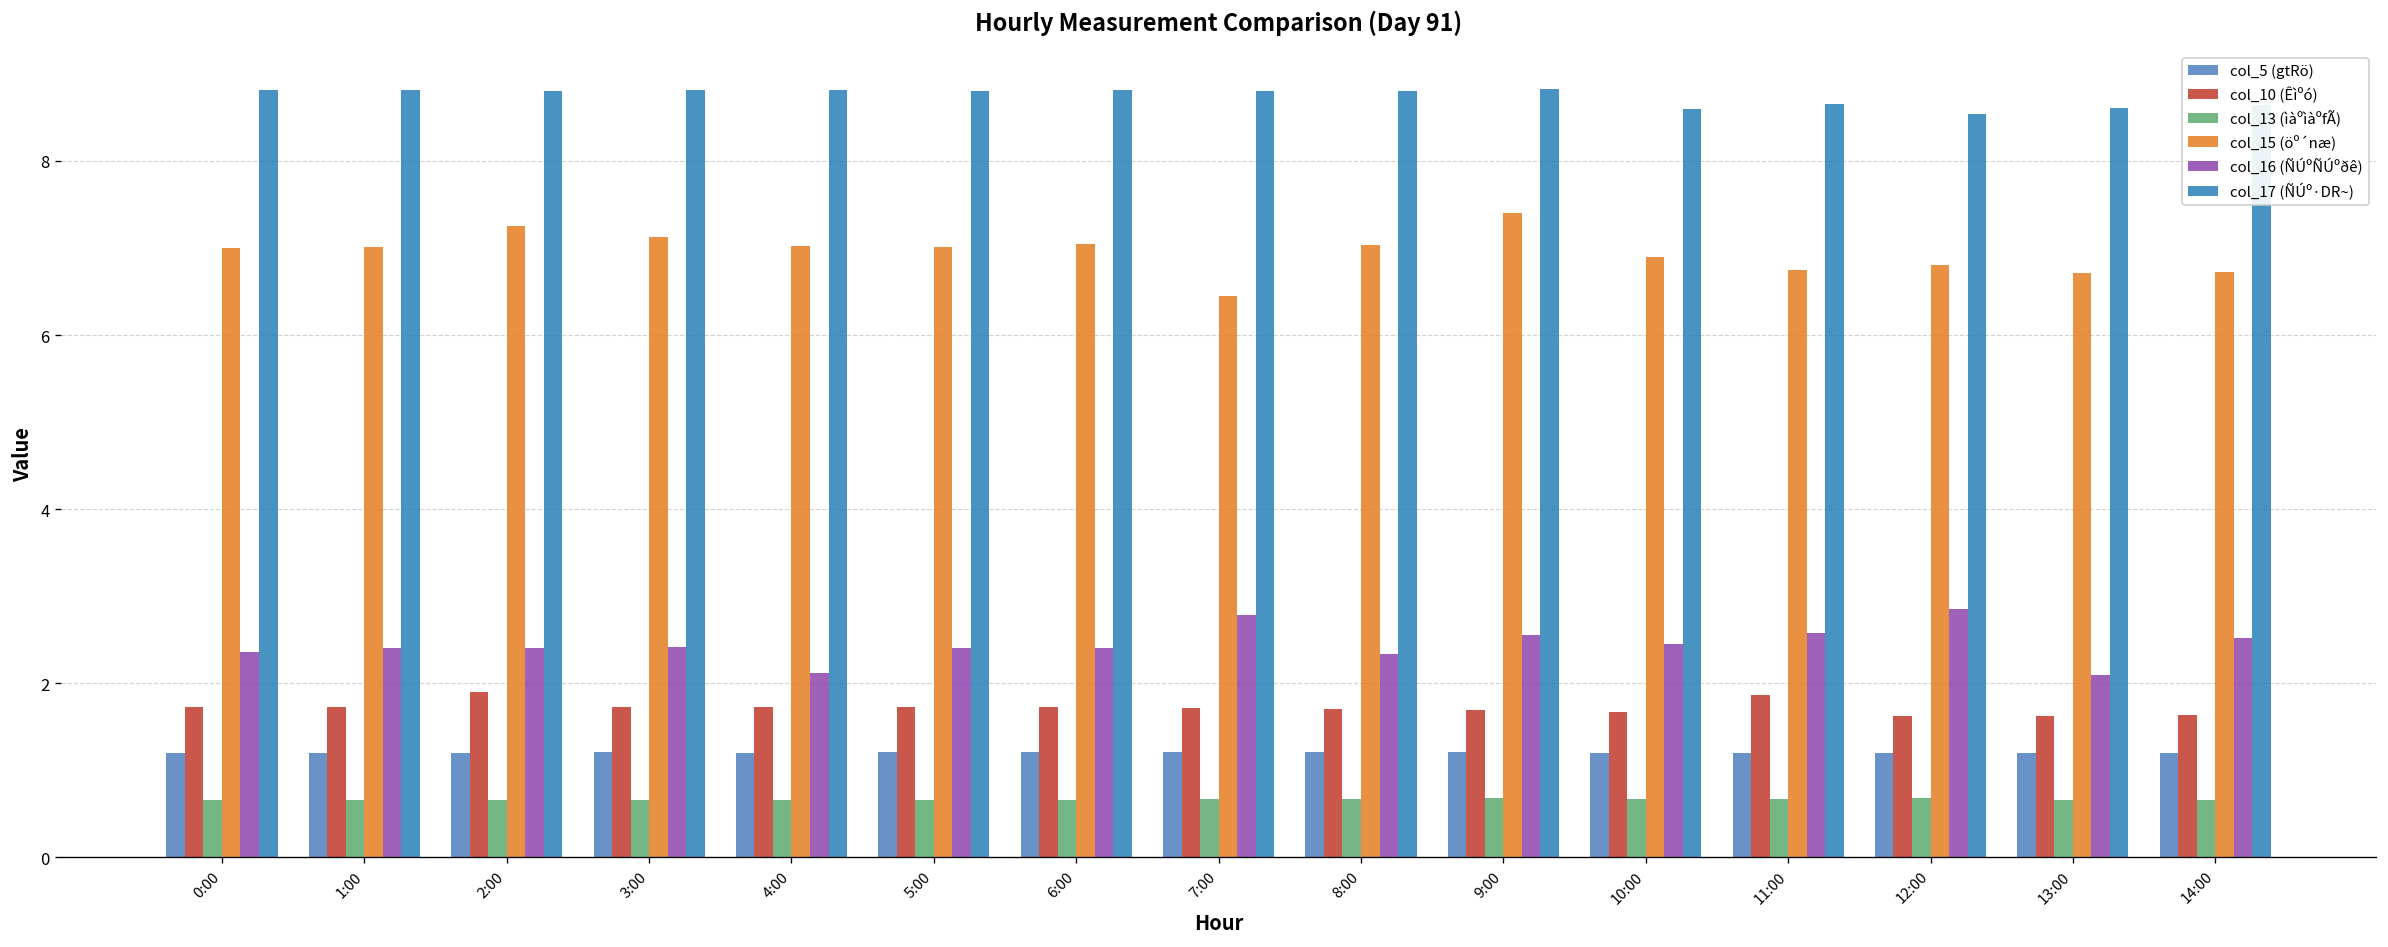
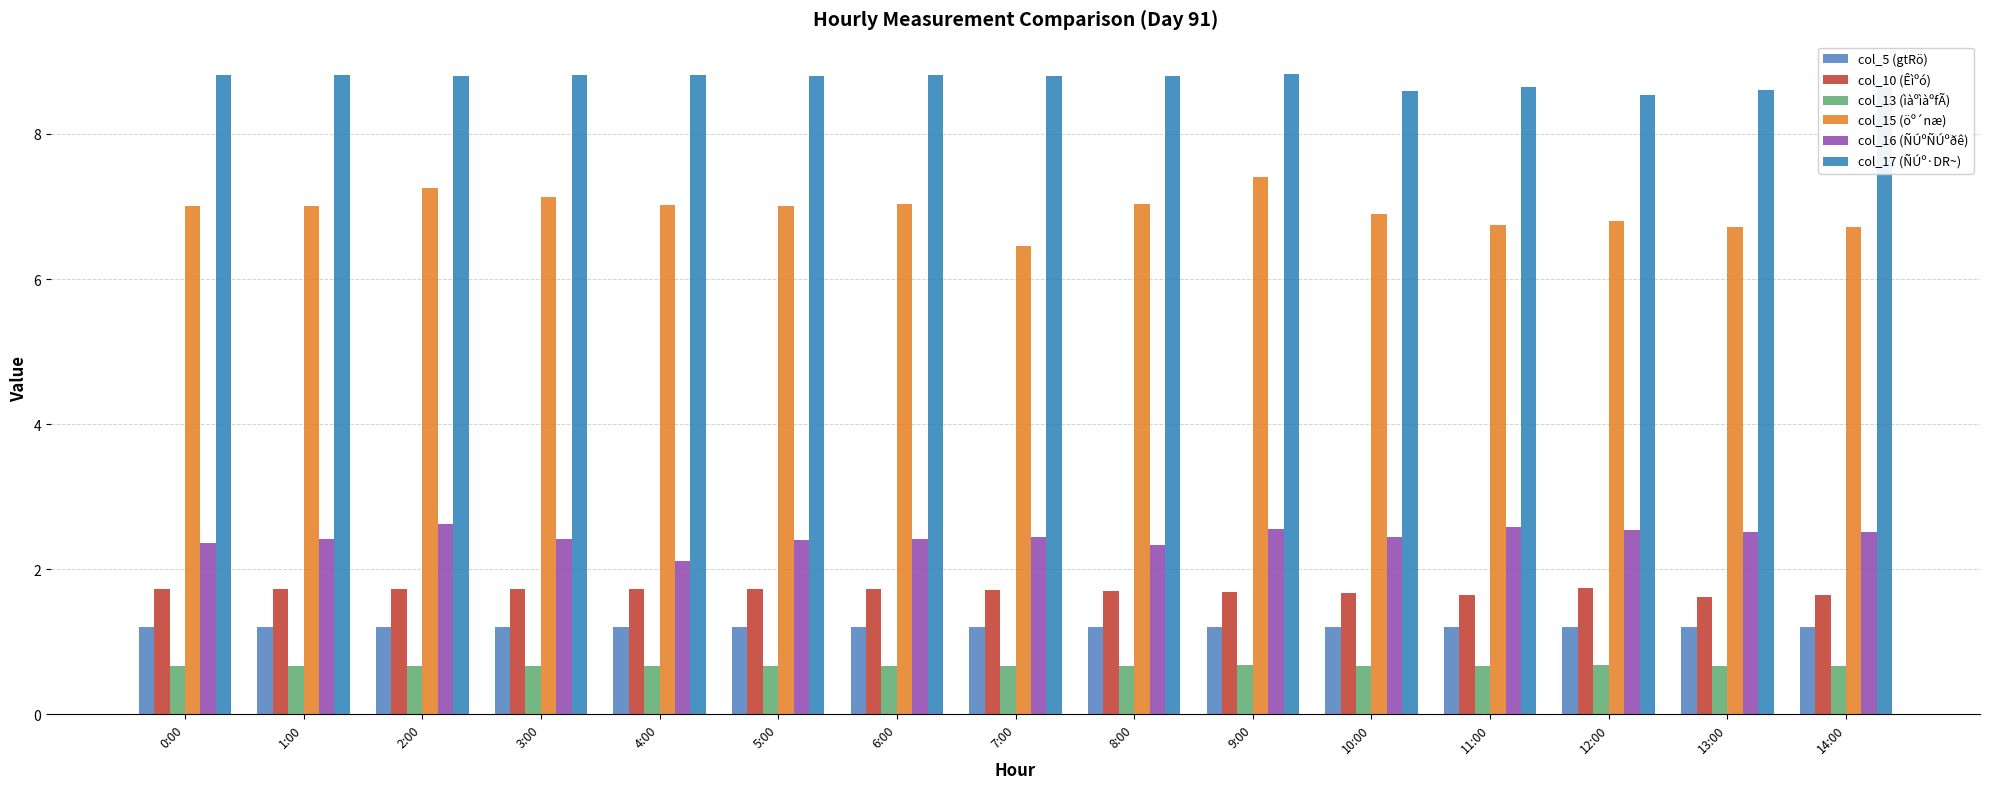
  {
    "col_10 (Êìºó)": {
      "0:00": 1.7,
      "1:00": 1.7,
-     "2:00": 1.9,
+     "2:00": 1.7,
      "3:00": 1.7,
      "4:00": 1.7,
      "5:00": 1.7,
      "6:00": 1.7,
      "7:00": 1.7,
      "8:00": 1.7,
      "9:00": 1.7,
      "10:00": 1.7,
-     "11:00": 1.9,
-     "12:00": 1.6,
+     "11:00": 1.7,
+     "12:00": 1.7,
      "13:00": 1.6,
      "14:00": 1.6
    },
    "col_13 (ìàºìàºfÃ)": {
      "0:00": 0.7,
      "1:00": 0.7,
      "2:00": 0.7,
      "3:00": 0.7,
      "4:00": 0.7,
      "5:00": 0.7,
      "6:00": 0.7,
      "7:00": 0.7,
      "8:00": 0.7,
      "9:00": 0.7,
      "10:00": 0.7,
      "11:00": 0.7,
      "12:00": 0.7,
      "13:00": 0.7,
      "14:00": 0.7
    },
    "col_15 (öº´næ)": {
      "0:00": 7.0,
      "1:00": 7.0,
      "2:00": 7.3,
      "3:00": 7.1,
      "4:00": 7.0,
      "5:00": 7.0,
      "6:00": 7.0,
      "7:00": 6.5,
      "8:00": 7.0,
      "9:00": 7.4,
      "10:00": 6.9,
      "11:00": 6.8,
      "12:00": 6.8,
      "13:00": 6.7,
      "14:00": 6.7
    },
    "col_16 (ÑÚºÑÚºðê)": {
      "0:00": 2.4,
      "1:00": 2.4,
-     "2:00": 2.4,
+     "2:00": 2.6,
      "3:00": 2.4,
      "4:00": 2.1,
      "5:00": 2.4,
      "6:00": 2.4,
-     "7:00": 2.8,
+     "7:00": 2.4,
      "8:00": 2.3,
      "9:00": 2.6,
      "10:00": 2.5,
      "11:00": 2.6,
-     "12:00": 2.9,
-     "13:00": 2.1,
+     "12:00": 2.5,
+     "13:00": 2.5,
      "14:00": 2.5
    }
  }
